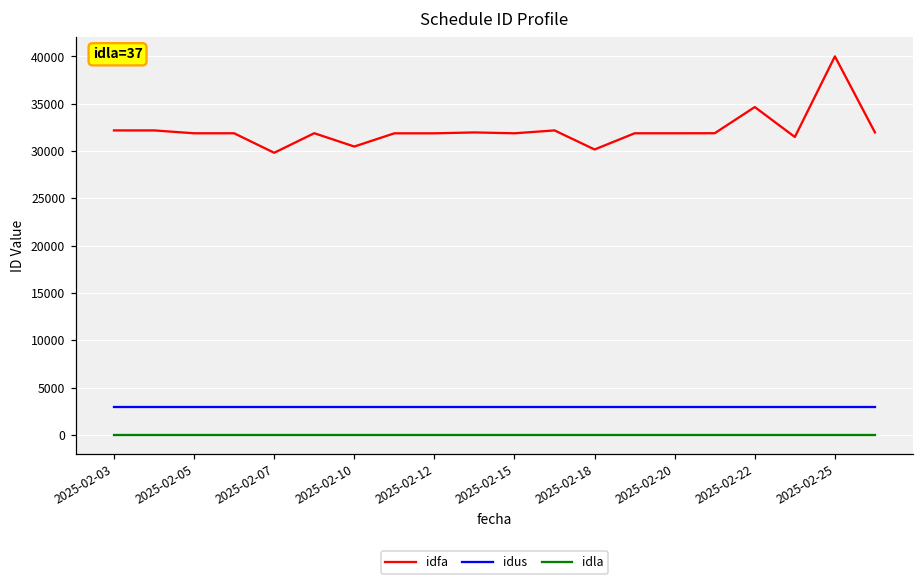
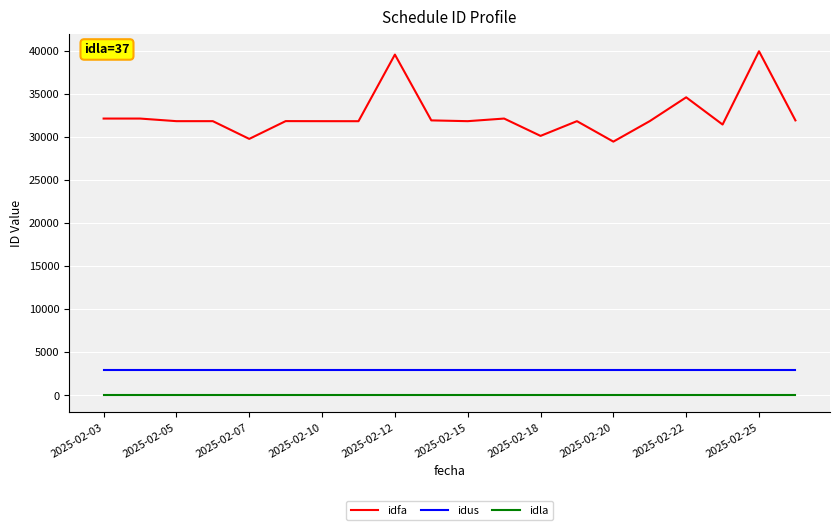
  {
    "idfa": {
      "2025-02-03": 32000,
      "2025-02-05": 32000,
      "2025-02-07": 30000,
-     "2025-02-10": 30000,
-     "2025-02-12": 32000,
+     "2025-02-10": 32000,
+     "2025-02-12": 40000,
      "2025-02-15": 32000,
      "2025-02-18": 30000,
-     "2025-02-20": 32000,
+     "2025-02-20": 30000,
      "2025-02-22": 35000,
      "2025-02-25": 40000
    },
    "idus": {
      "2025-02-03": 3000,
      "2025-02-05": 3000,
      "2025-02-07": 3000,
      "2025-02-10": 3000,
      "2025-02-12": 3000,
      "2025-02-15": 3000,
      "2025-02-18": 3000,
      "2025-02-20": 3000,
      "2025-02-22": 3000,
      "2025-02-25": 3000
    },
    "idla": {
      "2025-02-03": 0,
      "2025-02-05": 0,
      "2025-02-07": 0,
      "2025-02-10": 0,
      "2025-02-12": 0,
      "2025-02-15": 0,
      "2025-02-18": 0,
      "2025-02-20": 0,
      "2025-02-22": 0,
      "2025-02-25": 0
    }
  }
